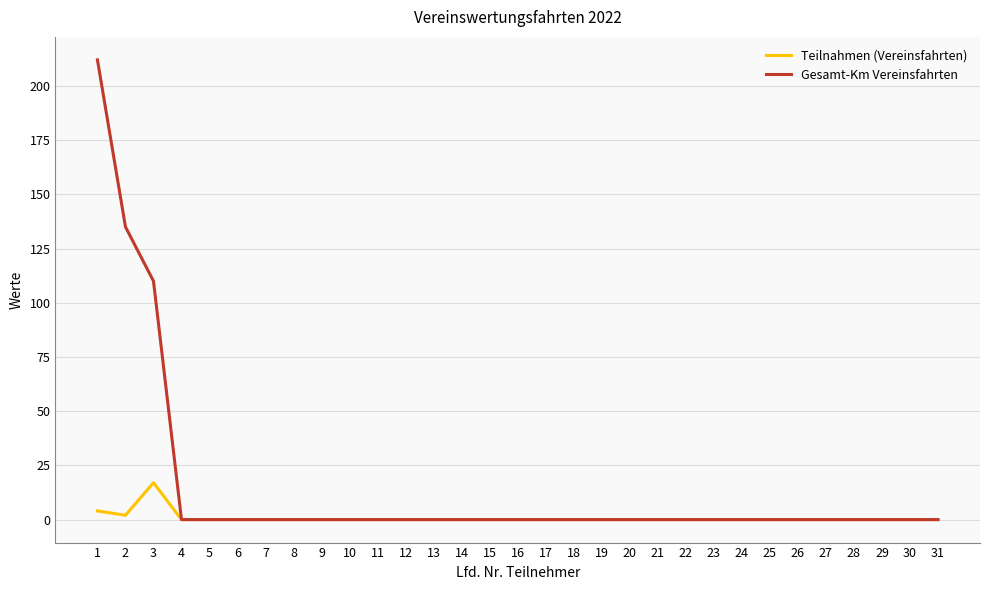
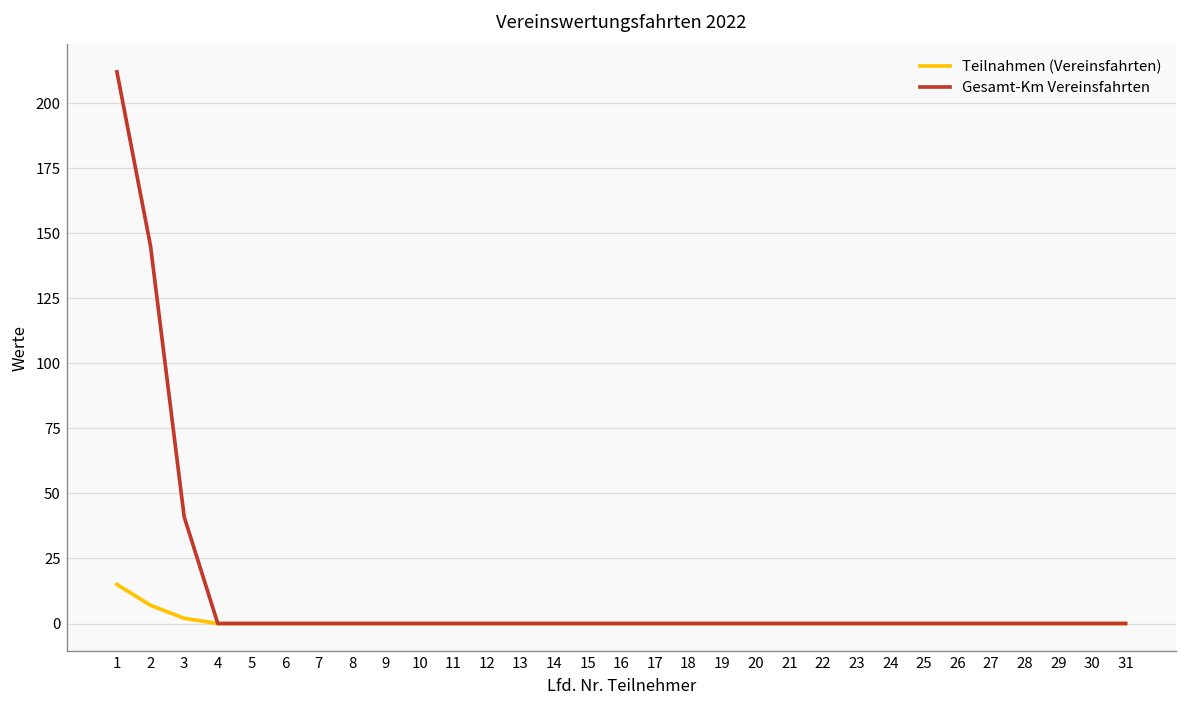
  {
    "Teilnahmen (Vereinsfahrten)": {
-     "1": 4,
-     "2": 2,
-     "3": 17
+     "1": 15,
+     "2": 7,
+     "3": 2
    },
    "Gesamt-Km Vereinsfahrten": {
      "1": 212,
-     "2": 135,
-     "3": 110
+     "2": 145,
+     "3": 41
    }
  }
